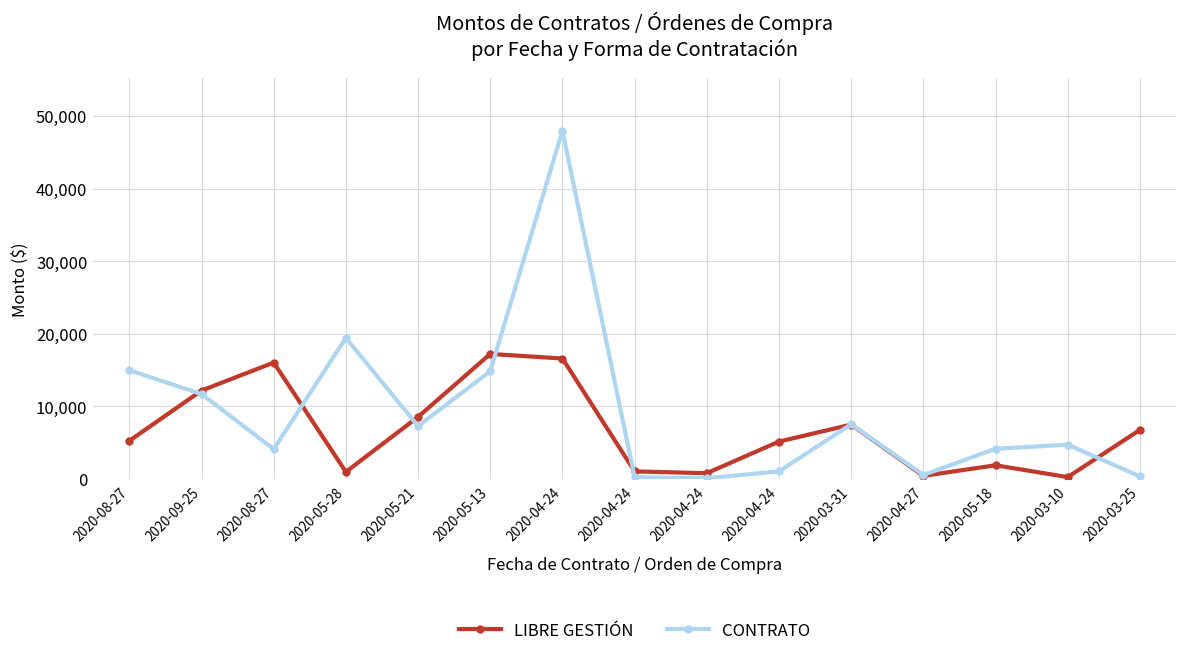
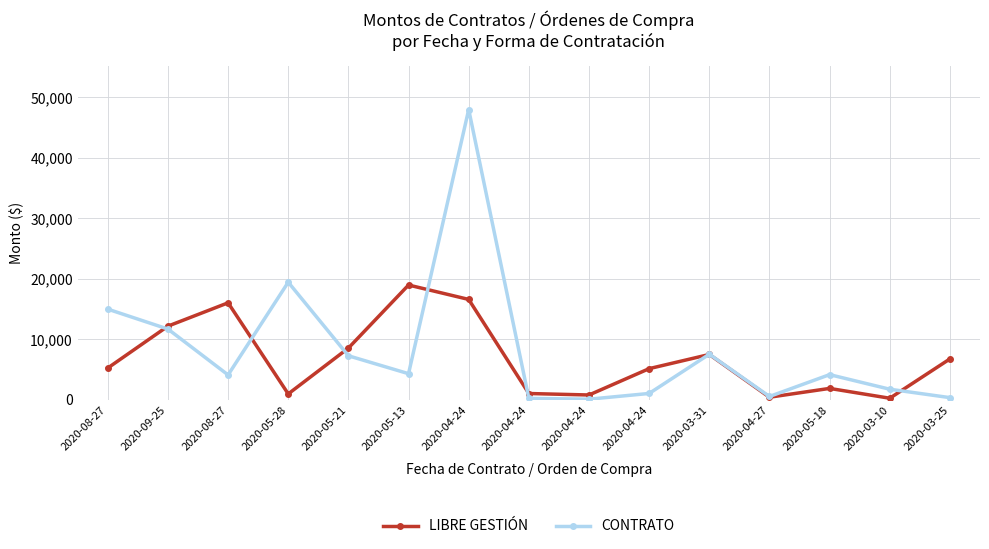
  {
    "LIBRE GESTIÓN": {
      "2020-09-25": "12,000",
      "2020-05-28": "1,000",
      "2020-05-21": "9,000",
-     "2020-05-13": "17,000",
+     "2020-05-13": "19,000",
      "2020-05-18": "2,000",
      "2020-03-10": "0",
      "2020-03-25": "7,000"
    },
    "CONTRATO": {
      "2020-09-25": "12,000",
      "2020-05-28": "19,000",
      "2020-05-21": "7,000",
-     "2020-05-13": "15,000",
+     "2020-05-13": "4,000",
      "2020-05-18": "4,000",
-     "2020-03-10": "5,000",
+     "2020-03-10": "2,000",
      "2020-03-25": "0"
    }
  }
